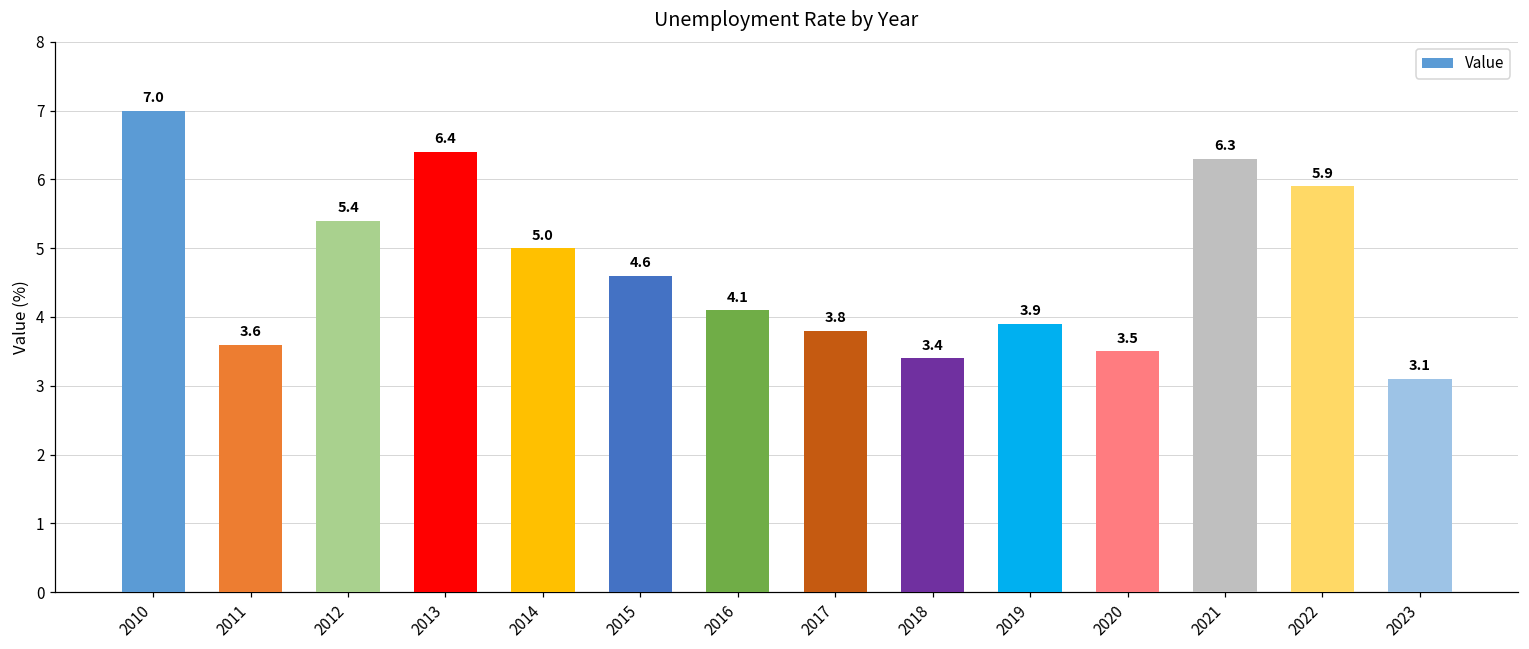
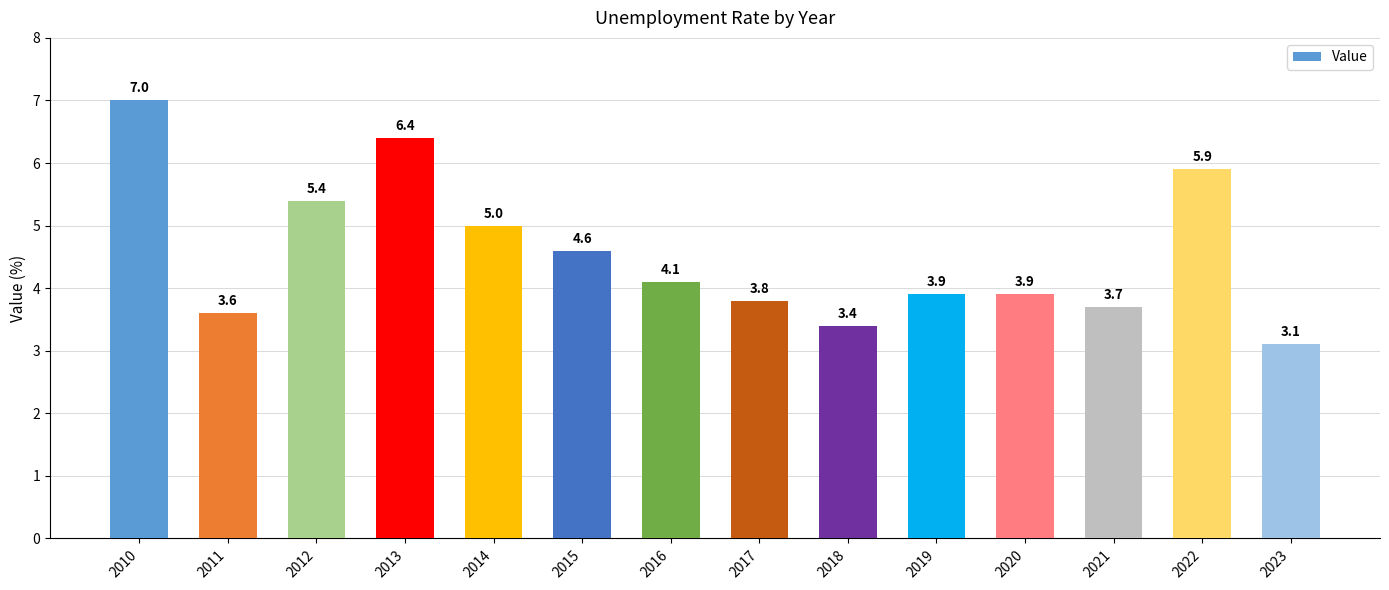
  {
    "2010": 7.0,
    "2011": 3.6,
    "2012": 5.4,
    "2013": 6.4,
    "2014": 5.0,
    "2015": 4.6,
    "2016": 4.1,
    "2017": 3.8,
    "2018": 3.4,
    "2019": 3.9,
-   "2020": 3.5,
-   "2021": 6.3,
+   "2020": 3.9,
+   "2021": 3.7,
    "2022": 5.9,
    "2023": 3.1
  }
